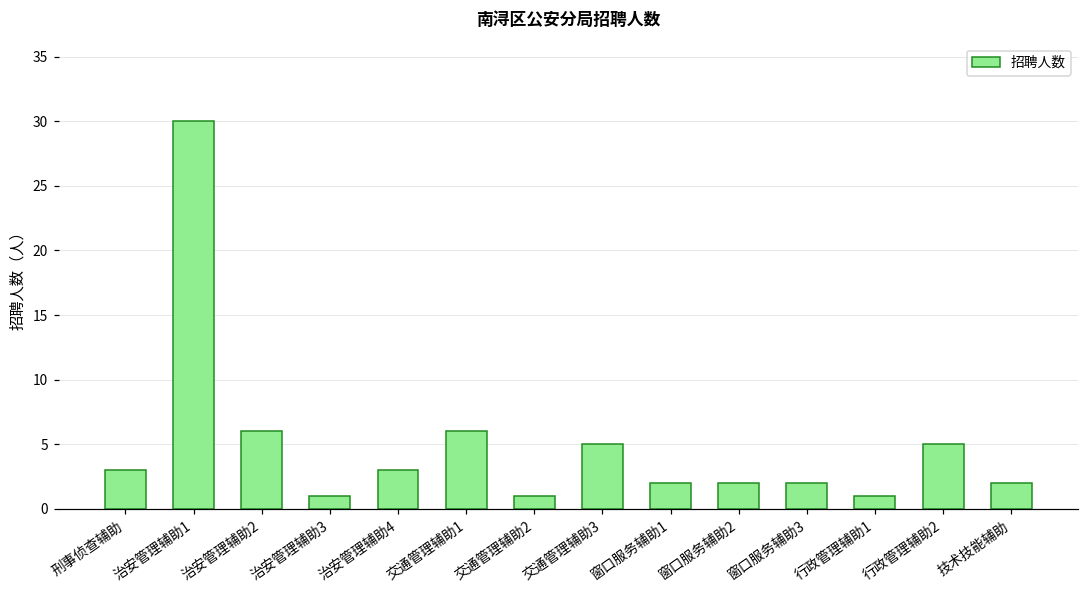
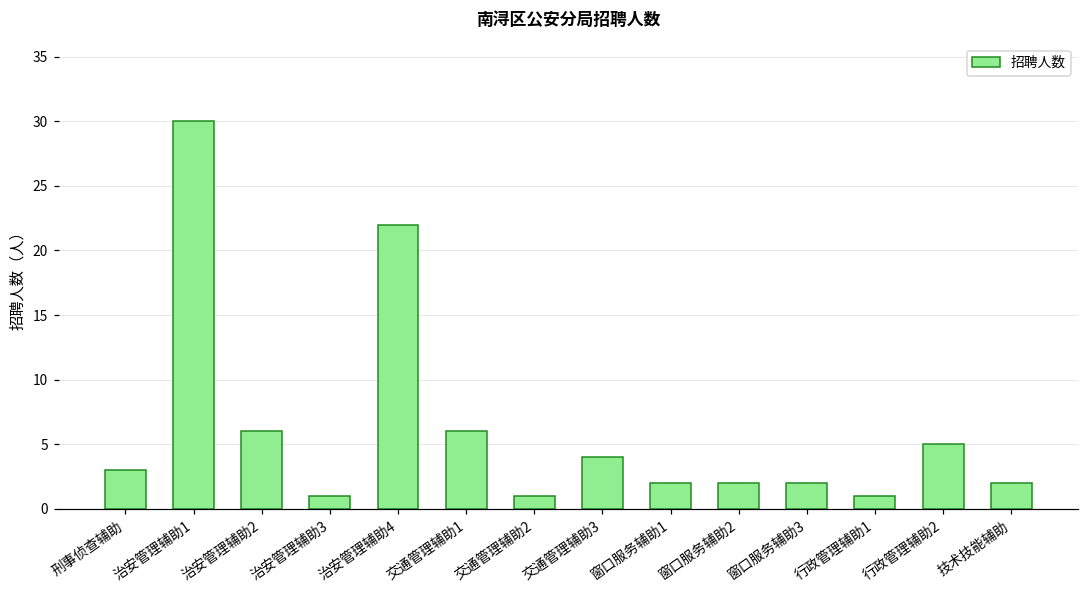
  {
    "刑事侦查辅助": 3,
    "治安管理辅助1": 30,
    "治安管理辅助2": 6,
    "治安管理辅助3": 1,
-   "治安管理辅助4": 3,
+   "治安管理辅助4": 22,
    "交通管理辅助1": 6,
    "交通管理辅助2": 1,
-   "交通管理辅助3": 5,
+   "交通管理辅助3": 4,
    "窗口服务辅助1": 2,
    "窗口服务辅助2": 2,
    "窗口服务辅助3": 2,
    "行政管理辅助1": 1,
    "行政管理辅助2": 5,
    "技术技能辅助": 2
  }
